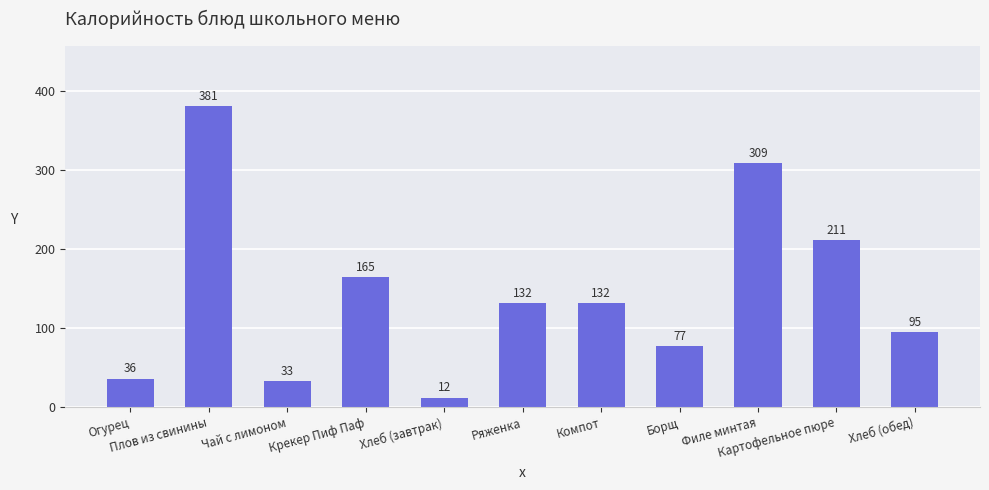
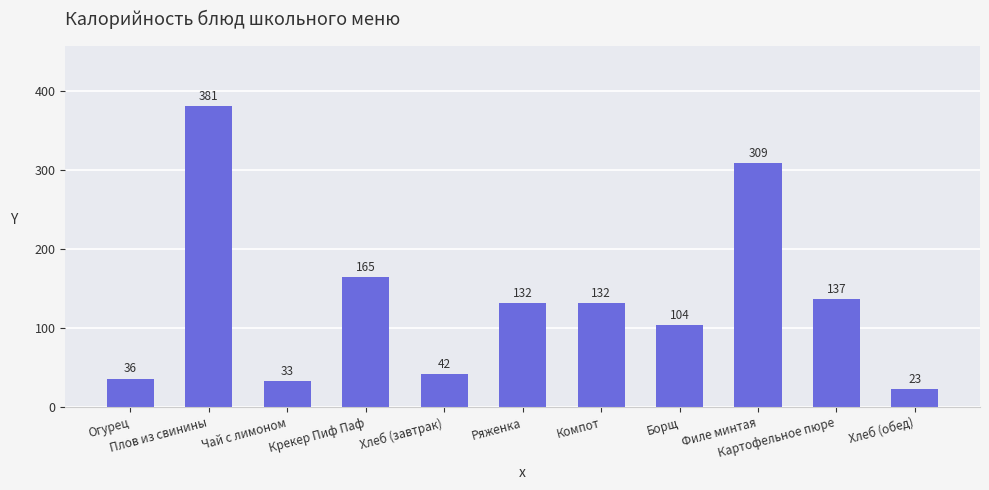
  {
    "Огурец": 36,
    "Плов из свинины": 381,
    "Чай с лимоном": 33,
    "Крекер Пиф Паф": 165,
-   "Хлеб (завтрак)": 12,
+   "Хлеб (завтрак)": 42,
    "Ряженка": 132,
    "Компот": 132,
-   "Борщ": 77,
+   "Борщ": 104,
    "Филе минтая": 309,
-   "Картофельное пюре": 211,
-   "Хлеб (обед)": 95
+   "Картофельное пюре": 137,
+   "Хлеб (обед)": 23
  }
